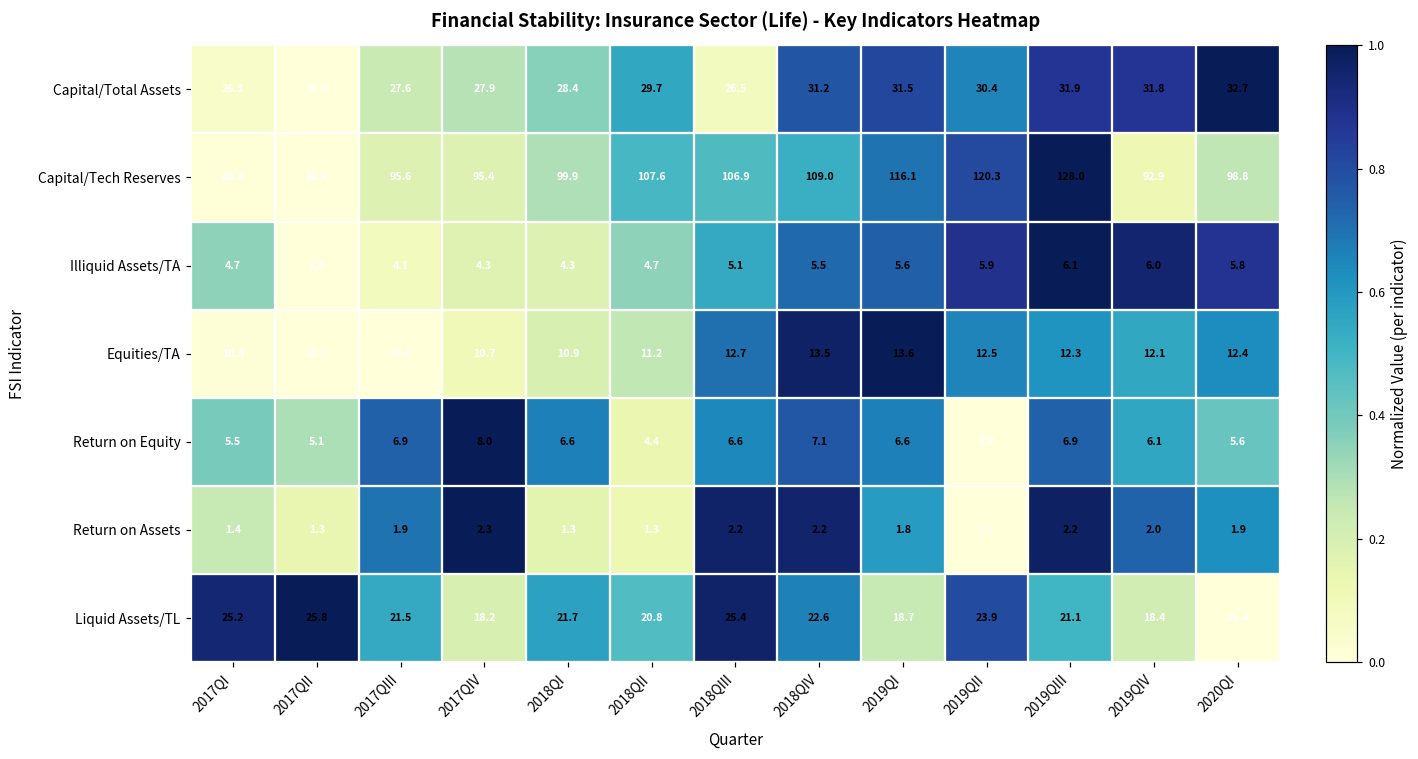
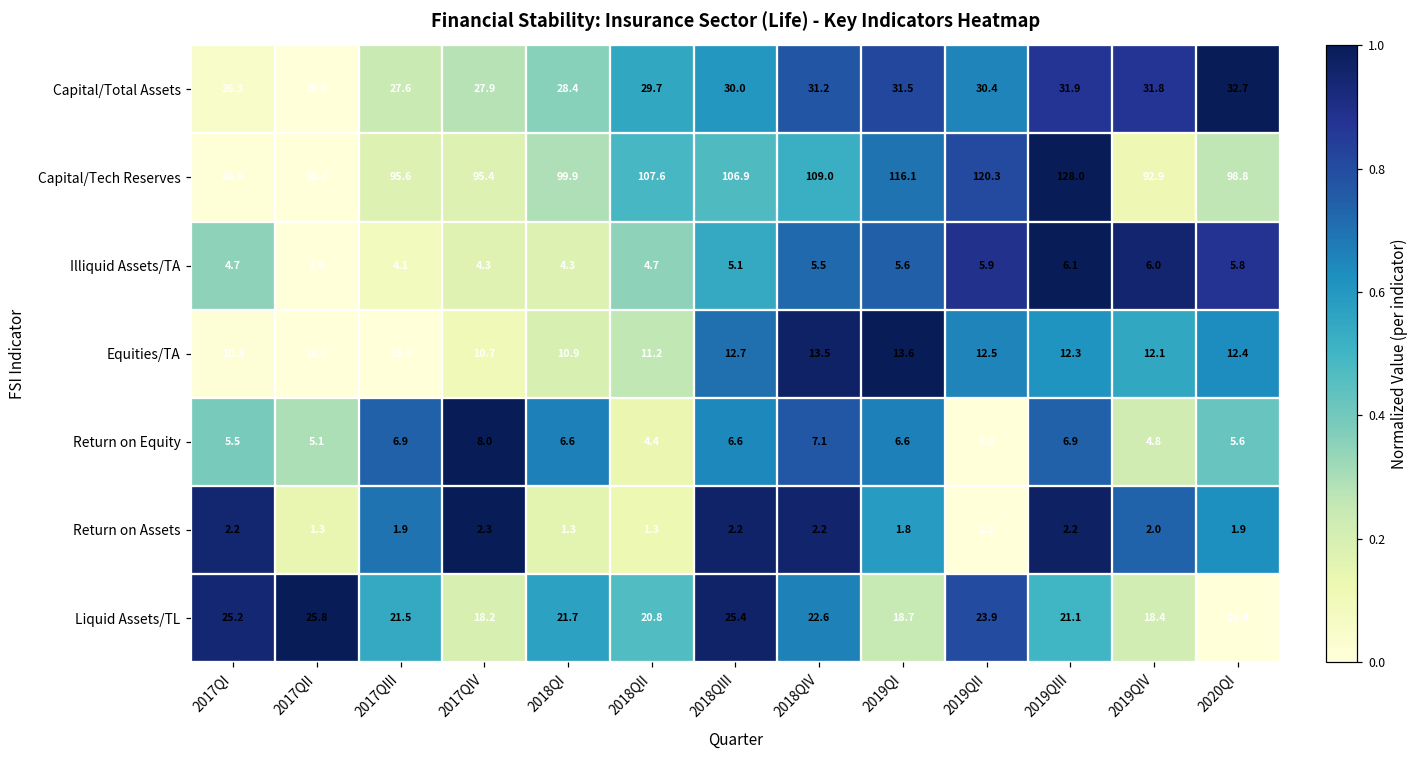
  {
    "Capital/Total Assets": {
      "2017QI": 26.3,
      "2017QIII": 27.6,
      "2017QIV": 27.9,
      "2018QI": 28.4,
      "2018QII": 29.7,
-     "2018QIII": 26.5,
+     "2018QIII": 30.0,
      "2018QIV": 31.2,
      "2019QI": 31.5,
      "2019QII": 30.4,
      "2019QIII": 31.9,
      "2019QIV": 31.8,
      "2020QI": 32.7
    },
    "Capital/Tech Reserves": {
      "2017QIII": 95.6,
      "2017QIV": 95.4,
      "2018QI": 99.9,
      "2018QII": 107.6,
      "2018QIII": 106.9,
      "2018QIV": 109.0,
      "2019QI": 116.1,
      "2019QII": 120.3,
      "2019QIII": 128.0,
      "2019QIV": 92.9,
      "2020QI": 98.8
    },
    "Illiquid Assets/TA": {
      "2017QI": 4.7,
      "2017QIII": 4.1,
      "2017QIV": 4.3,
      "2018QI": 4.3,
      "2018QII": 4.7,
      "2018QIII": 5.1,
      "2018QIV": 5.5,
      "2019QI": 5.6,
      "2019QII": 5.9,
      "2019QIII": 6.1,
      "2019QIV": 6.0,
      "2020QI": 5.8
    },
    "Equities/TA": {
      "2017QIV": 10.7,
      "2018QI": 10.9,
      "2018QII": 11.2,
      "2018QIII": 12.7,
      "2018QIV": 13.5,
      "2019QI": 13.6,
      "2019QII": 12.5,
      "2019QIII": 12.3,
      "2019QIV": 12.1,
      "2020QI": 12.4
    },
    "Return on Equity": {
      "2017QI": 5.5,
      "2017QII": 5.1,
      "2017QIII": 6.9,
      "2017QIV": 8.0,
      "2018QI": 6.6,
      "2018QII": 4.4,
      "2018QIII": 6.6,
      "2018QIV": 7.1,
      "2019QI": 6.6,
      "2019QIII": 6.9,
-     "2019QIV": 6.1,
+     "2019QIV": 4.8,
      "2020QI": 5.6
    },
    "Return on Assets": {
-     "2017QI": 1.4,
+     "2017QI": 2.2,
      "2017QII": 1.3,
      "2017QIII": 1.9,
      "2017QIV": 2.3,
      "2018QI": 1.3,
      "2018QII": 1.3,
      "2018QIII": 2.2,
      "2018QIV": 2.2,
      "2019QI": 1.8,
      "2019QIII": 2.2,
      "2019QIV": 2.0,
      "2020QI": 1.9
    },
    "Liquid Assets/TL": {
      "2017QI": 25.2,
      "2017QII": 25.8,
      "2017QIII": 21.5,
      "2017QIV": 18.2,
      "2018QI": 21.7,
      "2018QII": 20.8,
      "2018QIII": 25.4,
      "2018QIV": 22.6,
      "2019QI": 18.7,
      "2019QII": 23.9,
      "2019QIII": 21.1,
      "2019QIV": 18.4
    }
  }
